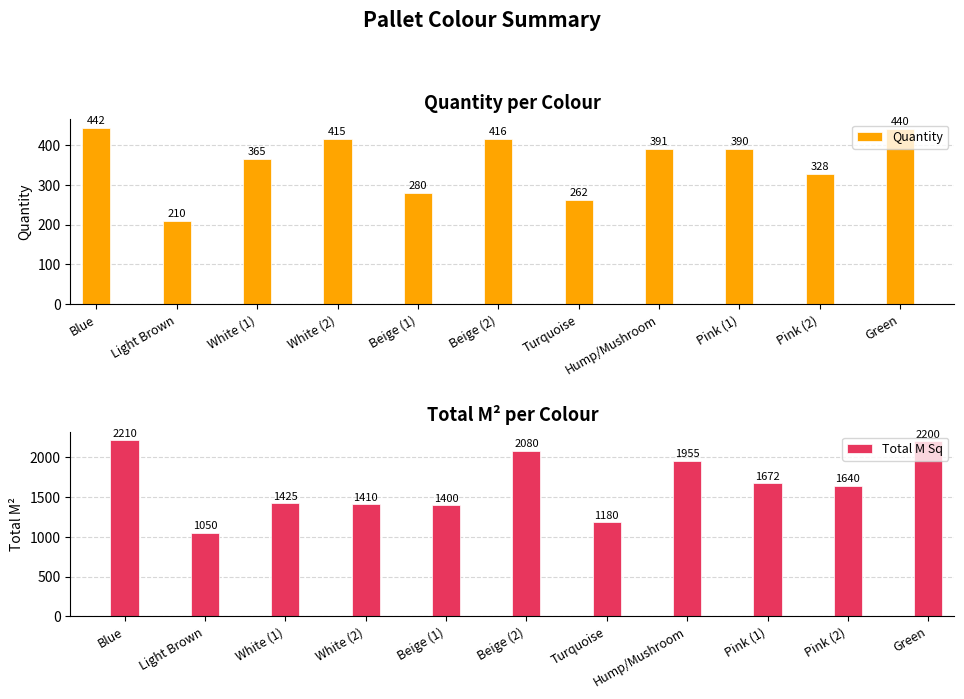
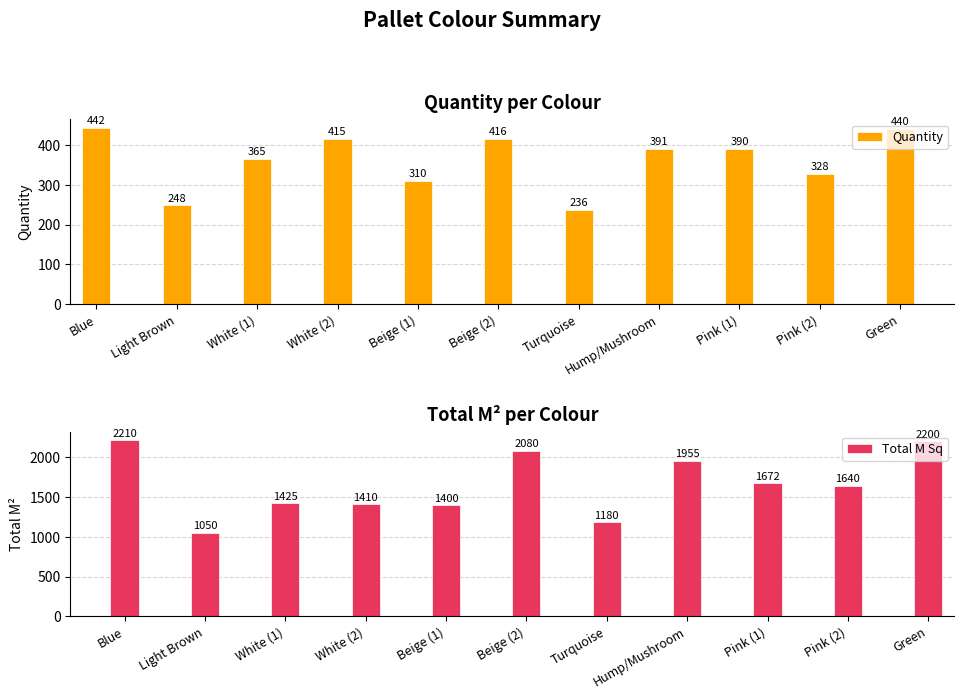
  {
    "Quantity per Colour": {
      "Blue": 442,
-     "Light Brown": 210,
+     "Light Brown": 248,
      "White (1)": 365,
      "White (2)": 415,
-     "Beige (1)": 280,
+     "Beige (1)": 310,
      "Beige (2)": 416,
-     "Turquoise": 262,
+     "Turquoise": 236,
      "Hump/Mushroom": 391,
      "Pink (1)": 390,
      "Pink (2)": 328
    },
    "Total M² per Colour": {
      "Blue": 2210,
      "Light Brown": 1050,
      "White (1)": 1425,
      "White (2)": 1410,
      "Beige (1)": 1400,
      "Beige (2)": 2080,
      "Turquoise": 1180,
      "Hump/Mushroom": 1955,
      "Pink (1)": 1672,
      "Pink (2)": 1640
    }
  }
